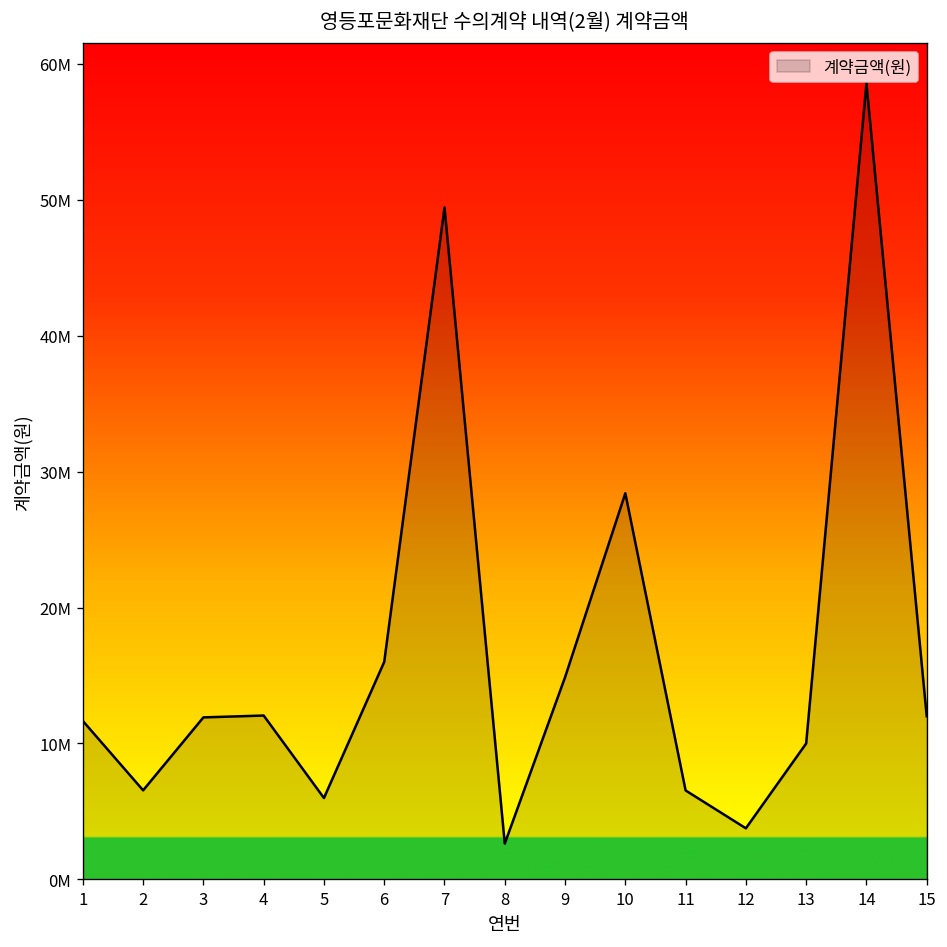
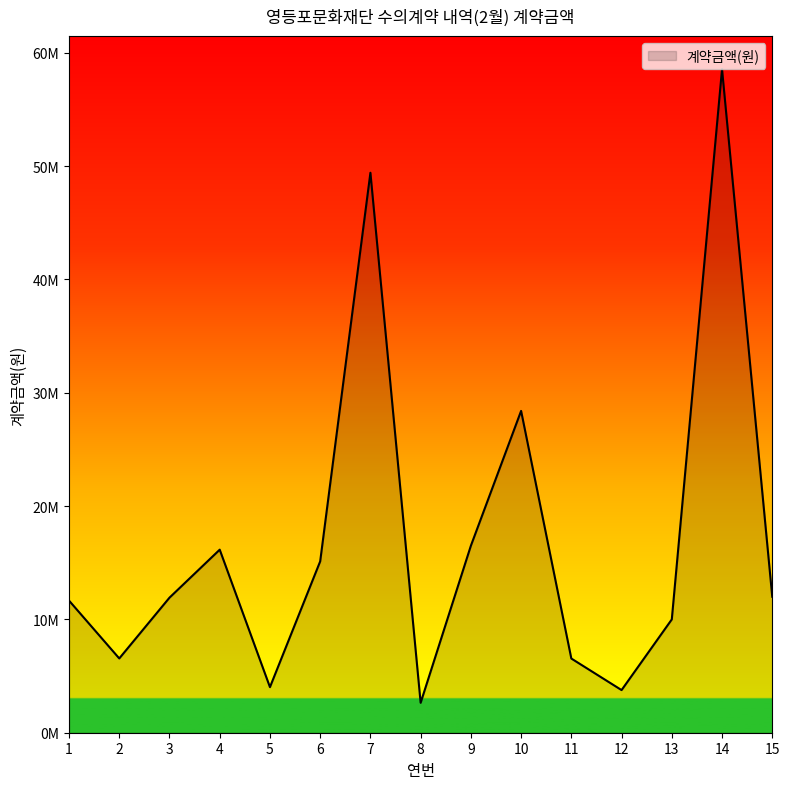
  {
    "1": 11700000,
    "2": 6600000,
    "3": 11900000,
-   "4": 12100000,
-   "5": 6000000,
-   "6": 16000000,
+   "4": 16200000,
+   "5": 4000000,
+   "6": 15100000,
    "7": 49400000,
    "8": 2600000,
-   "9": 14900000,
+   "9": 16500000,
    "10": 28400000,
    "11": 6500000,
    "12": 3800000,
    "13": 10000000,
    "14": 58600000,
    "15": 12000000
  }
